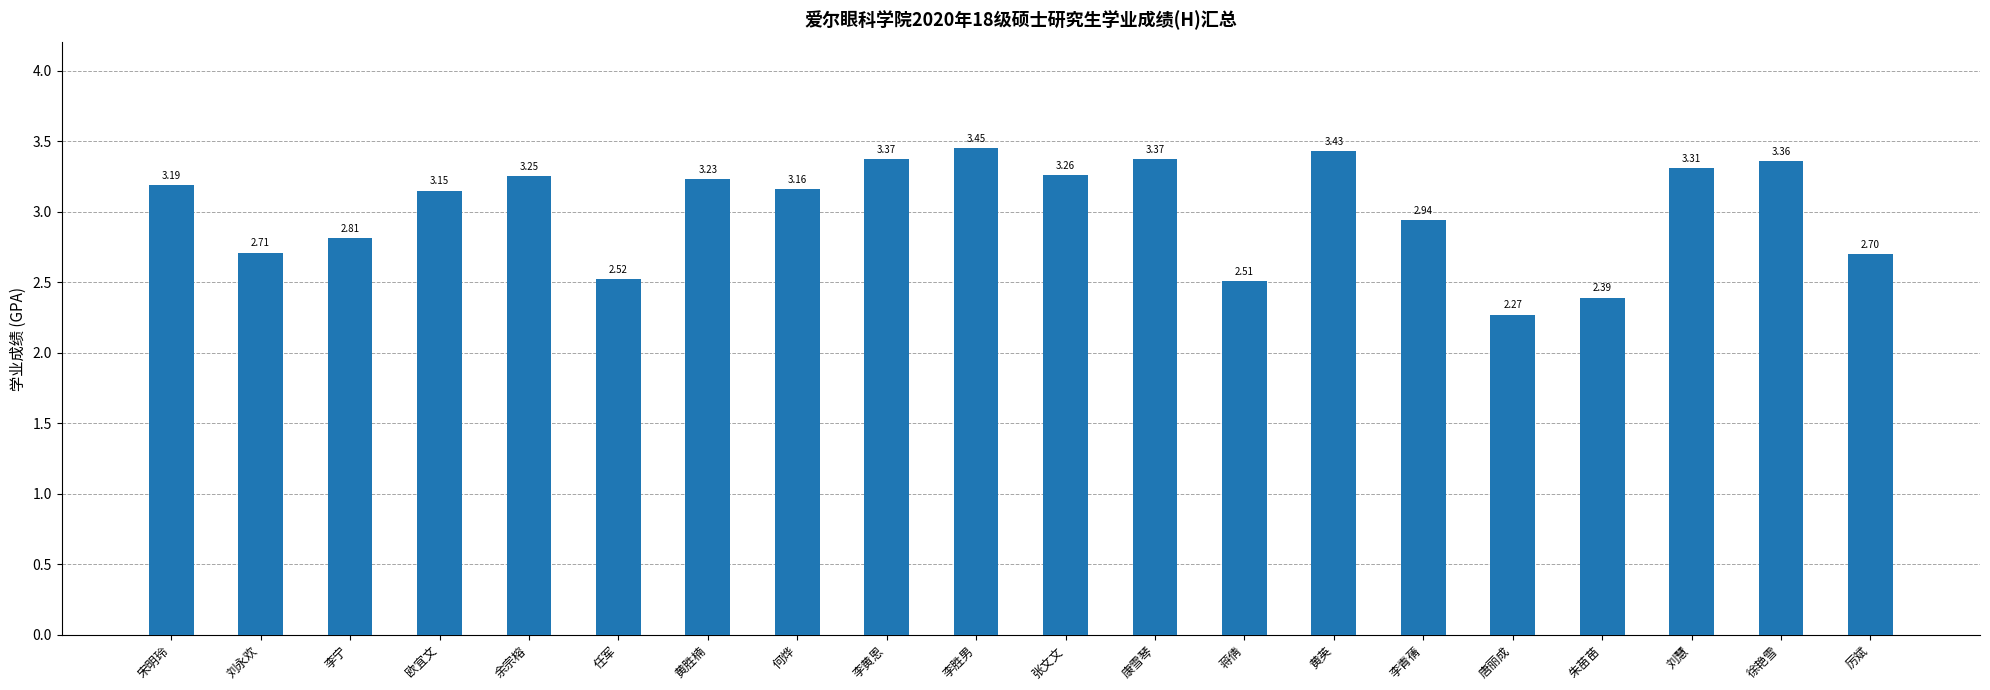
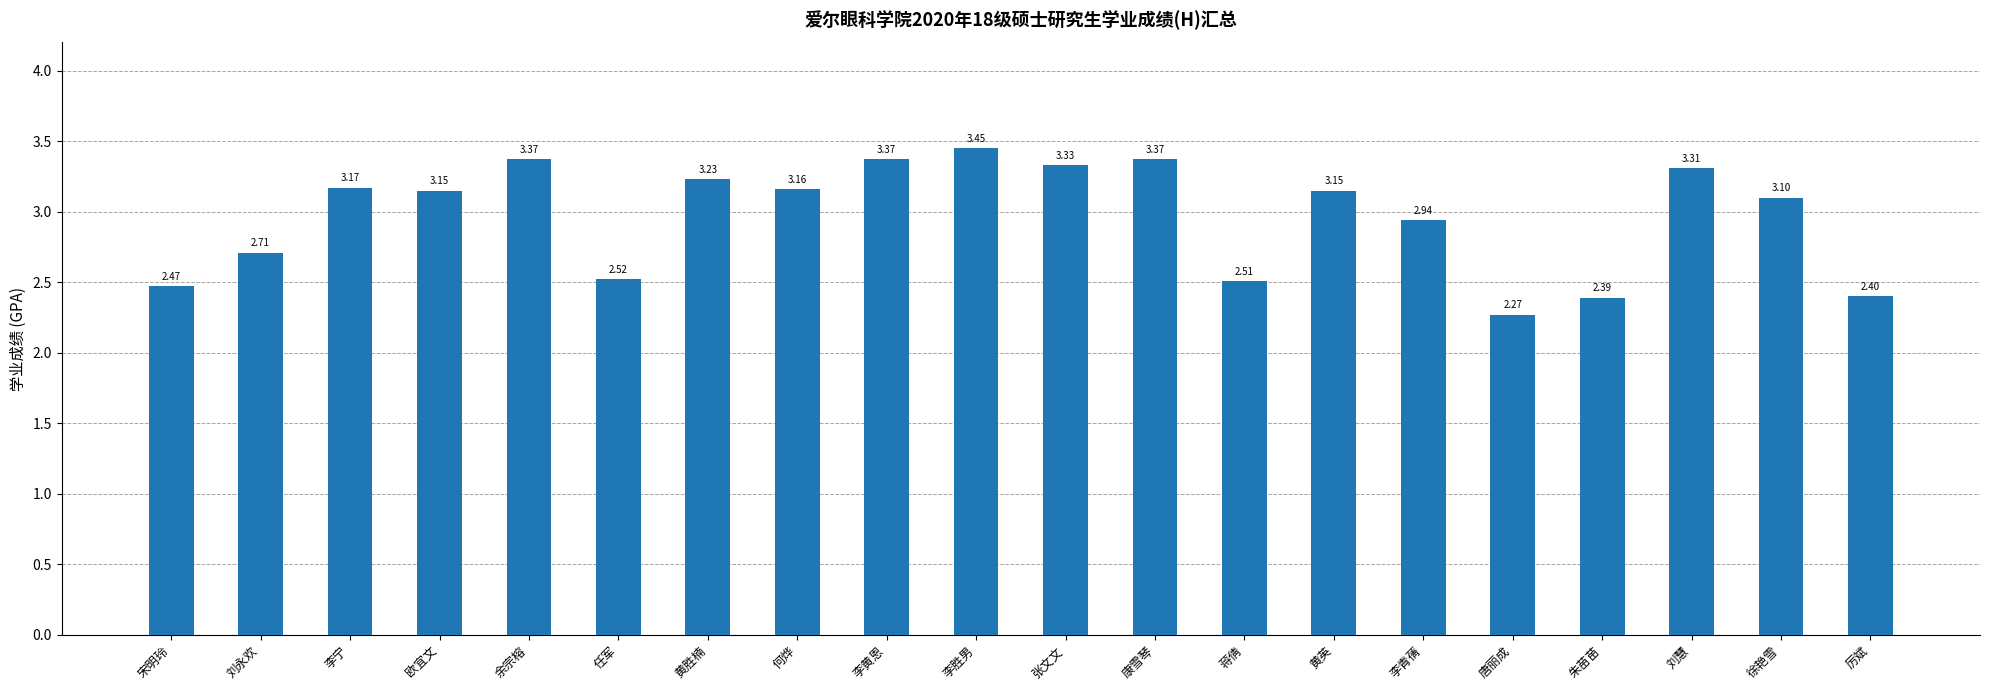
  {
-   "宋明玲": 3.19,
+   "宋明玲": 2.47,
    "刘永欢": 2.71,
-   "李宁": 2.81,
+   "李宁": 3.17,
    "欧宜文": 3.15,
-   "余宗榕": 3.25,
+   "余宗榕": 3.37,
    "任军": 2.52,
    "黄胜楠": 3.23,
    "何烨": 3.16,
    "李黄恩": 3.37,
    "李胜男": 3.45,
-   "张文文": 3.26,
+   "张文文": 3.33,
    "康雪琴": 3.37,
    "蒋倩": 2.51,
-   "黄英": 3.43,
+   "黄英": 3.15,
    "李青蒨": 2.94,
    "唐丽成": 2.27,
    "朱苗苗": 2.39,
    "刘慧": 3.31,
-   "徐艳雪": 3.36,
-   "厉斌": 2.70
+   "徐艳雪": 3.10,
+   "厉斌": 2.40
  }
